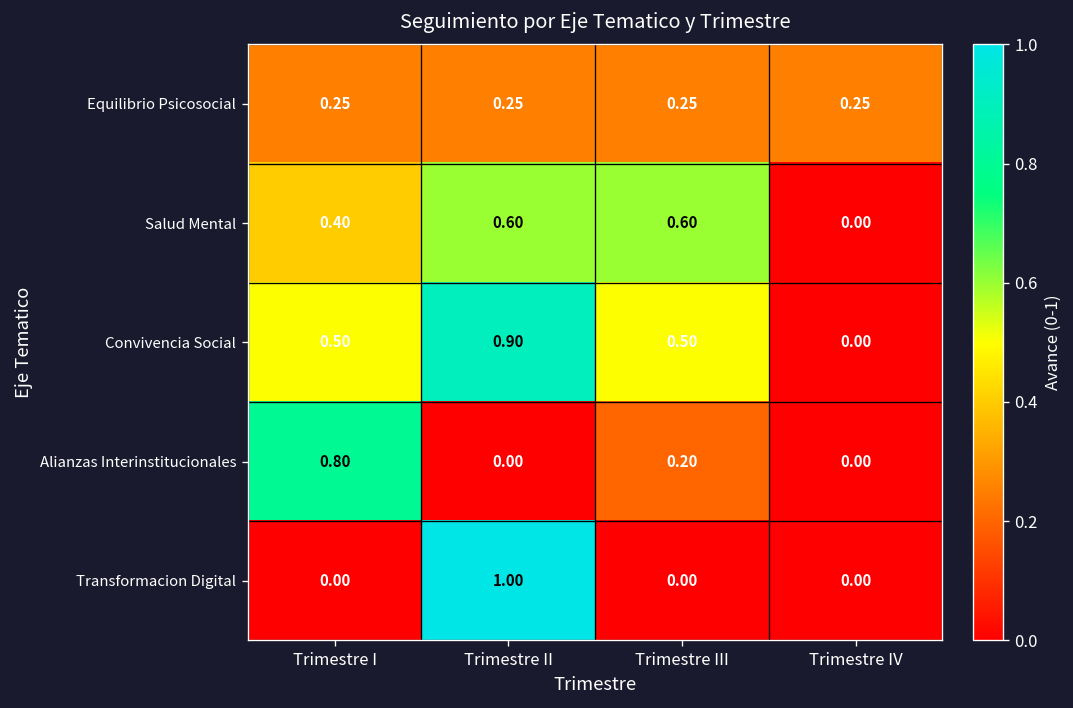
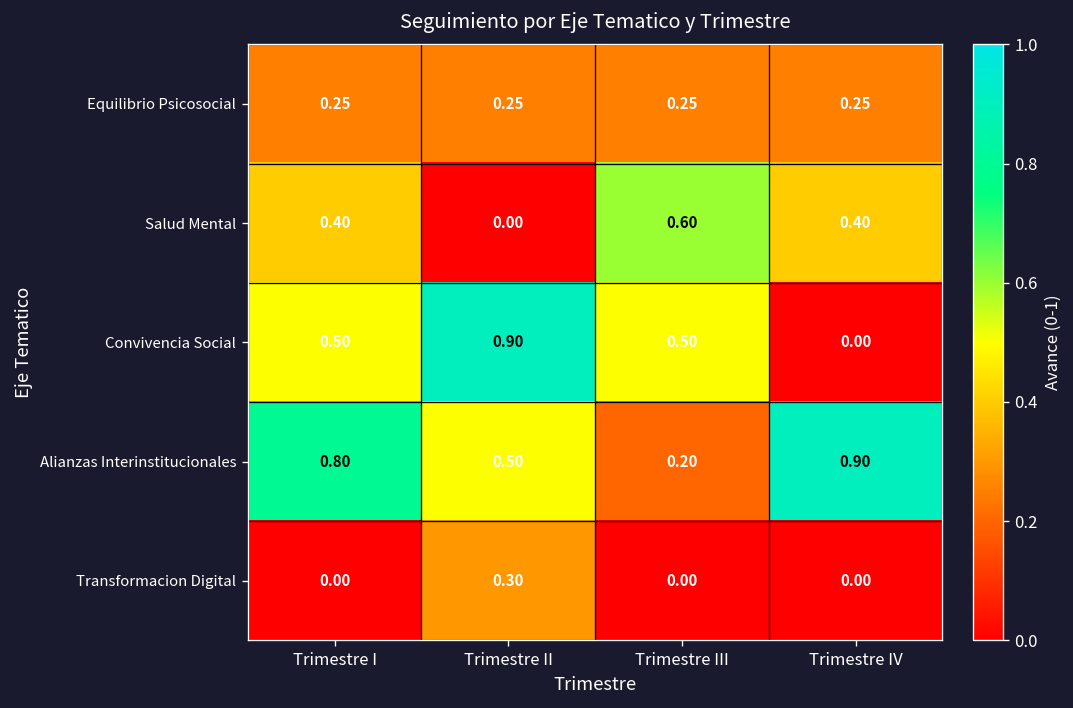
  {
    "Equilibrio Psicosocial": {
      "Trimestre I": 0.25,
      "Trimestre II": 0.25,
      "Trimestre III": 0.25,
      "Trimestre IV": 0.25
    },
    "Salud Mental": {
      "Trimestre I": 0.40,
-     "Trimestre II": 0.60,
+     "Trimestre II": 0.00,
      "Trimestre III": 0.60,
-     "Trimestre IV": 0.00
+     "Trimestre IV": 0.40
    },
    "Convivencia Social": {
      "Trimestre I": 0.50,
      "Trimestre II": 0.90,
      "Trimestre III": 0.50,
      "Trimestre IV": 0.00
    },
    "Alianzas Interinstitucionales": {
      "Trimestre I": 0.80,
-     "Trimestre II": 0.00,
+     "Trimestre II": 0.50,
      "Trimestre III": 0.20,
-     "Trimestre IV": 0.00
+     "Trimestre IV": 0.90
    },
    "Transformacion Digital": {
      "Trimestre I": 0.00,
-     "Trimestre II": 1.00,
+     "Trimestre II": 0.30,
      "Trimestre III": 0.00,
      "Trimestre IV": 0.00
    }
  }
